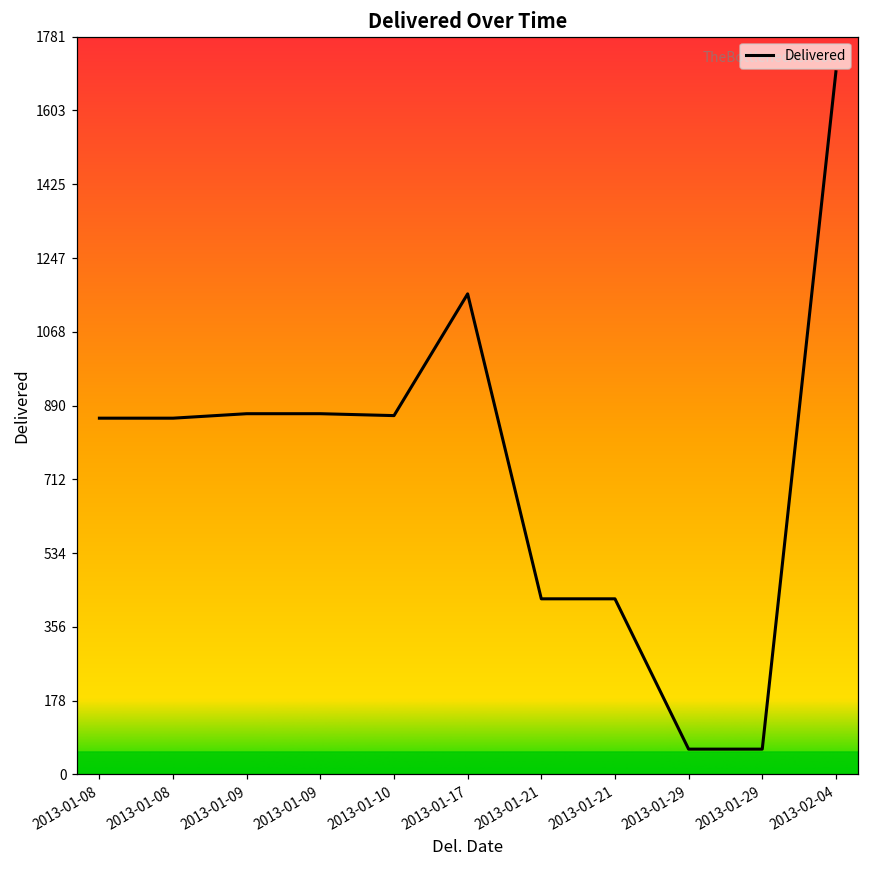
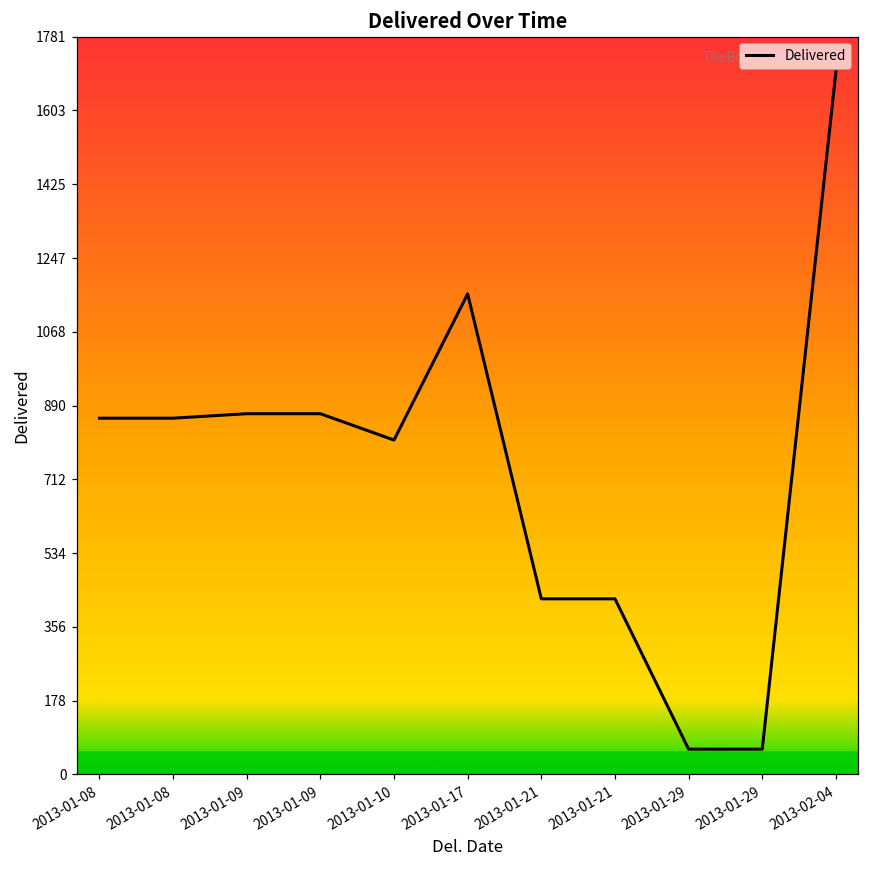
  {
-   "2013-01-10": 870,
+   "2013-01-10": 810,
    "2013-01-17": 1160,
    "2013-02-04": 1700
  }
